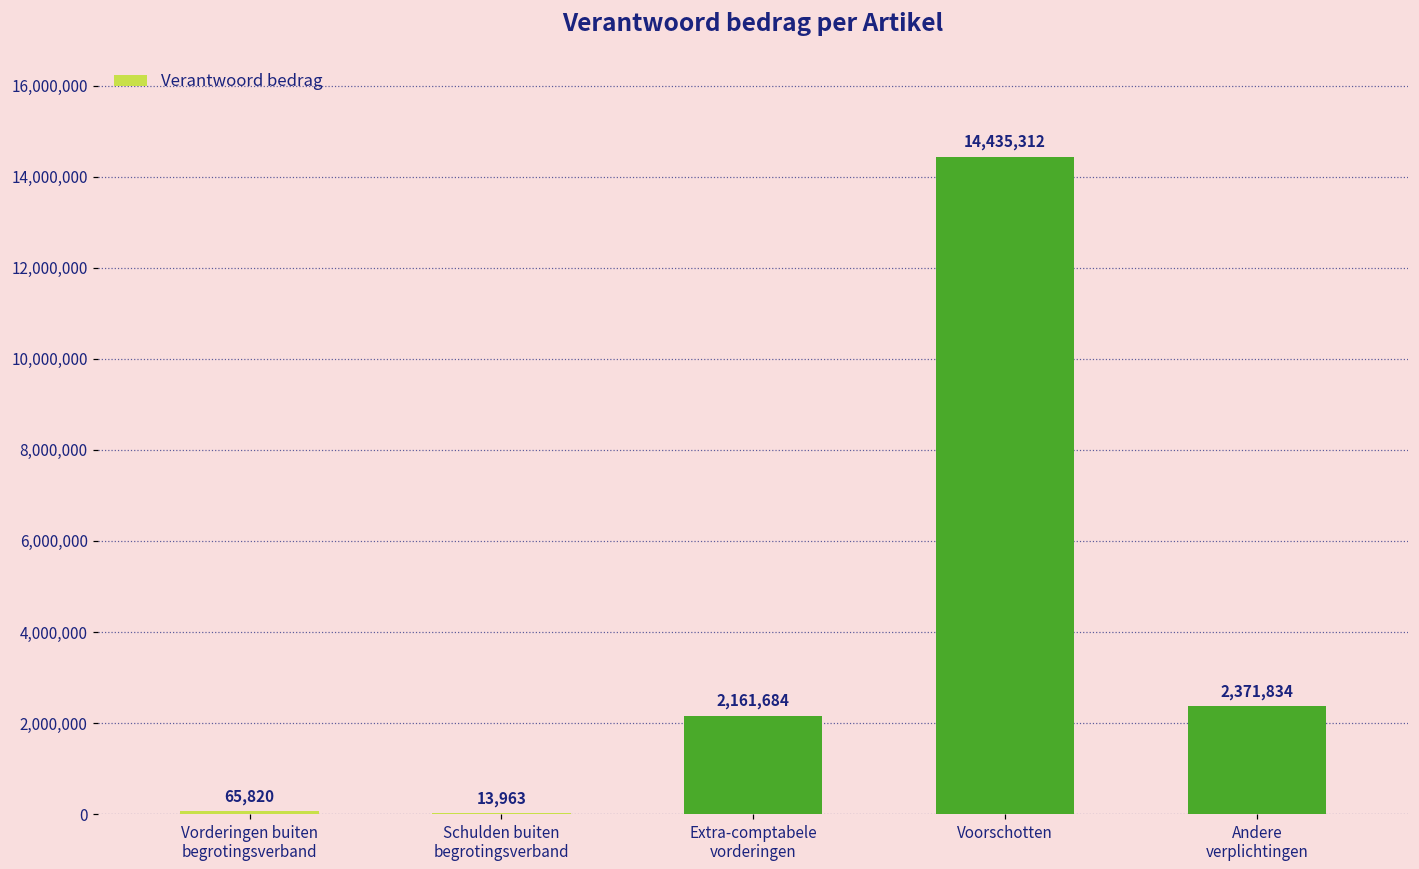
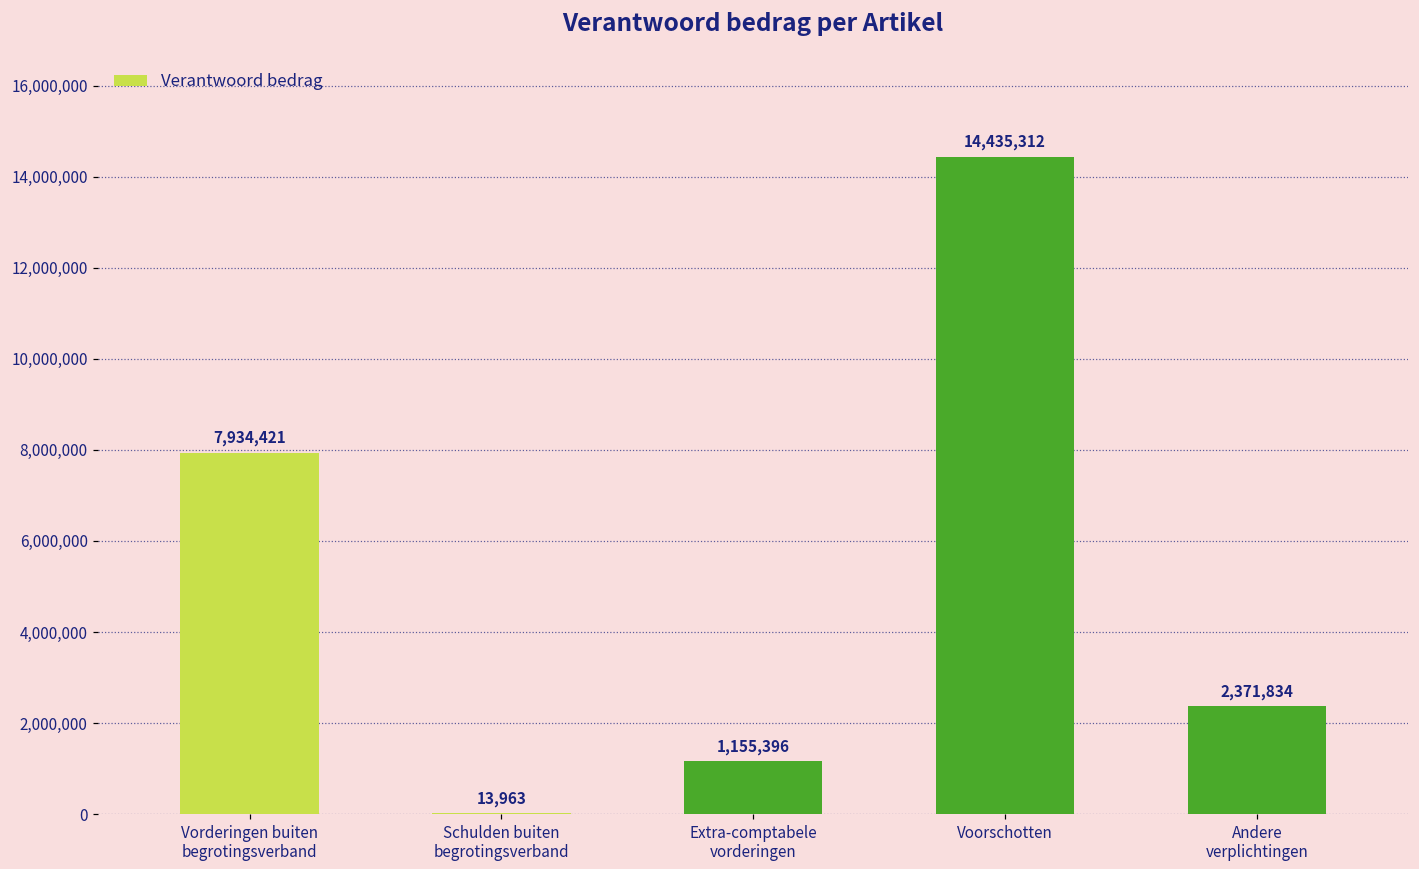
  {
-   "Vorderingen buiten begrotingsverband": "65,820",
+   "Vorderingen buiten begrotingsverband": "7,934,421",
    "Schulden buiten begrotingsverband": "13,963",
-   "Extra-comptabele vorderingen": "2,161,684",
+   "Extra-comptabele vorderingen": "1,155,396",
    "Voorschotten": "14,435,312",
    "Andere verplichtingen": "2,371,834"
  }
